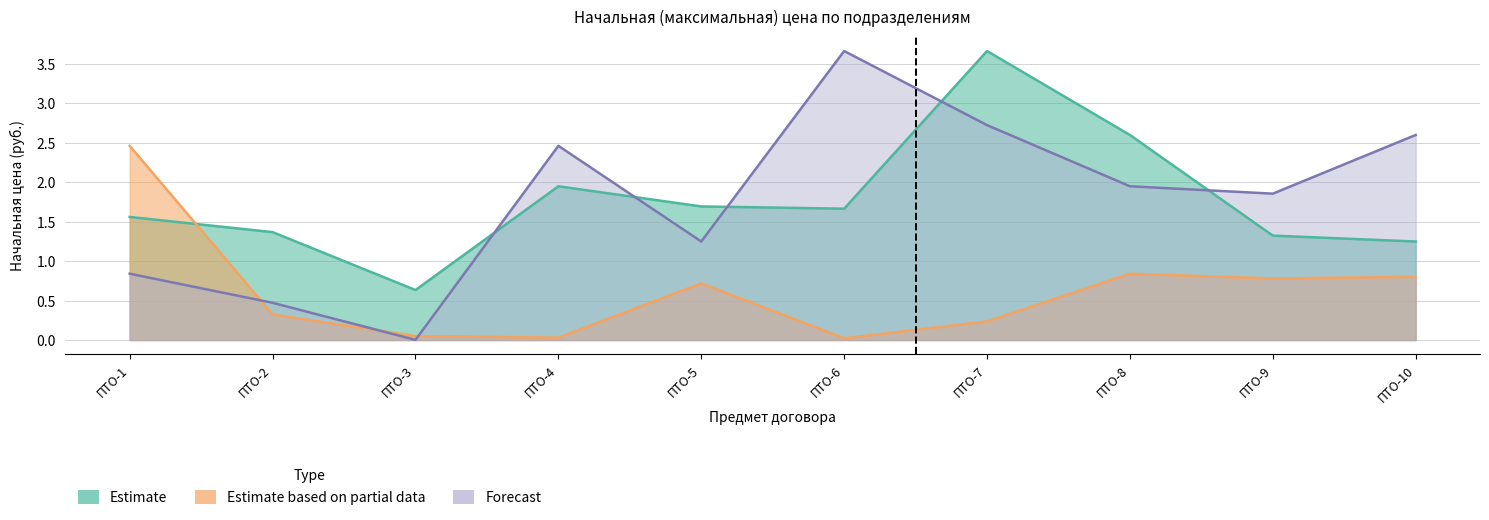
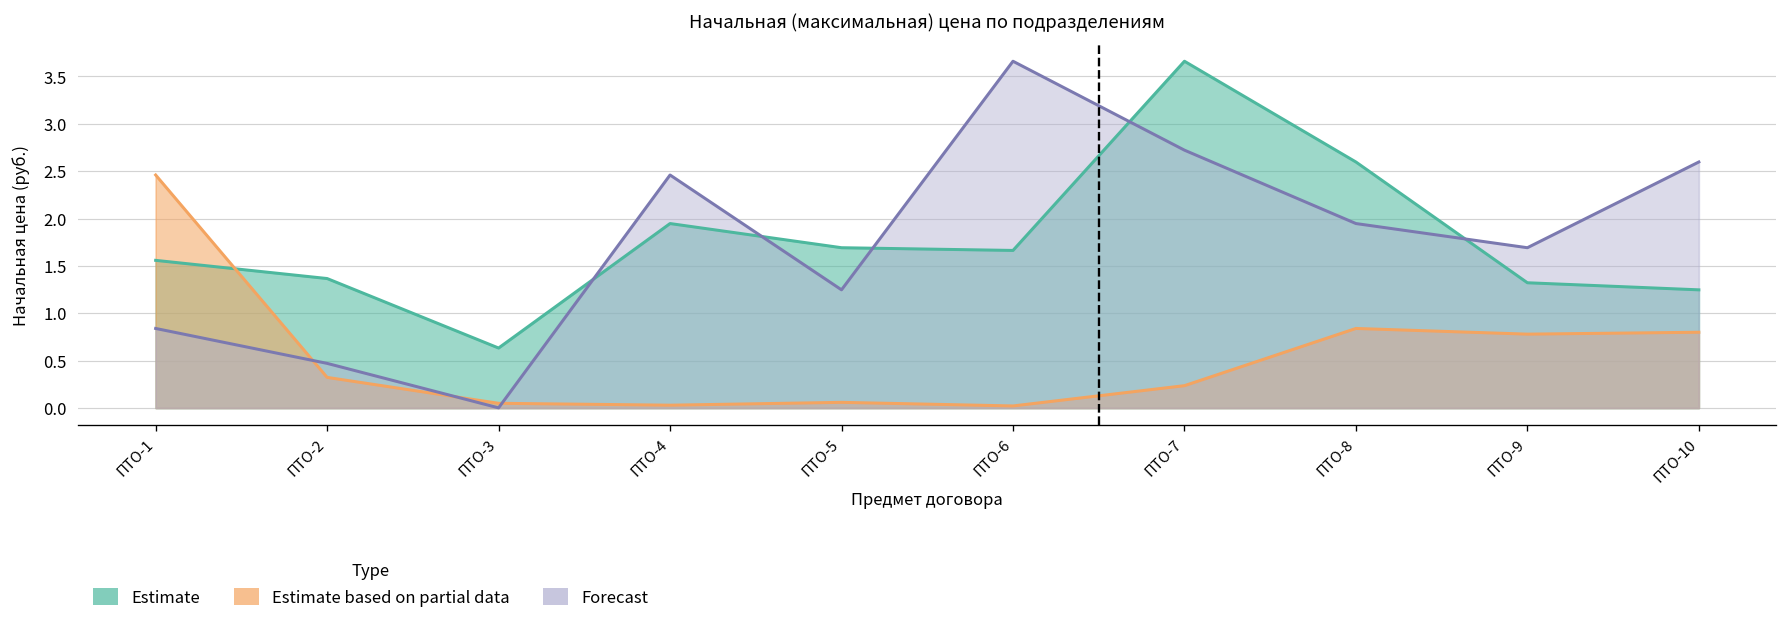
  {
    "Estimate": {
      "ПТО-1": 1.6,
      "ПТО-2": 1.4,
      "ПТО-3": 0.6,
      "ПТО-4": 1.9,
      "ПТО-5": 1.7,
      "ПТО-6": 1.7,
      "ПТО-7": 3.7,
      "ПТО-8": 2.6,
      "ПТО-9": 1.3,
      "ПТО-10": 1.2
    },
    "Estimate based on partial data": {
      "ПТО-1": 2.5,
      "ПТО-2": 0.3,
      "ПТО-3": 0.1,
      "ПТО-4": 0.0,
-     "ПТО-5": 0.7,
+     "ПТО-5": 0.1,
      "ПТО-6": 0.0,
      "ПТО-7": 0.2,
      "ПТО-8": 0.8,
      "ПТО-9": 0.8,
      "ПТО-10": 0.8
    },
    "Forecast": {
      "ПТО-1": 0.8,
      "ПТО-2": 0.5,
      "ПТО-3": 0.0,
      "ПТО-4": 2.5,
      "ПТО-5": 1.2,
      "ПТО-6": 3.7,
      "ПТО-7": 2.7,
      "ПТО-8": 1.9,
-     "ПТО-9": 1.9,
+     "ПТО-9": 1.7,
      "ПТО-10": 2.6
    }
  }
